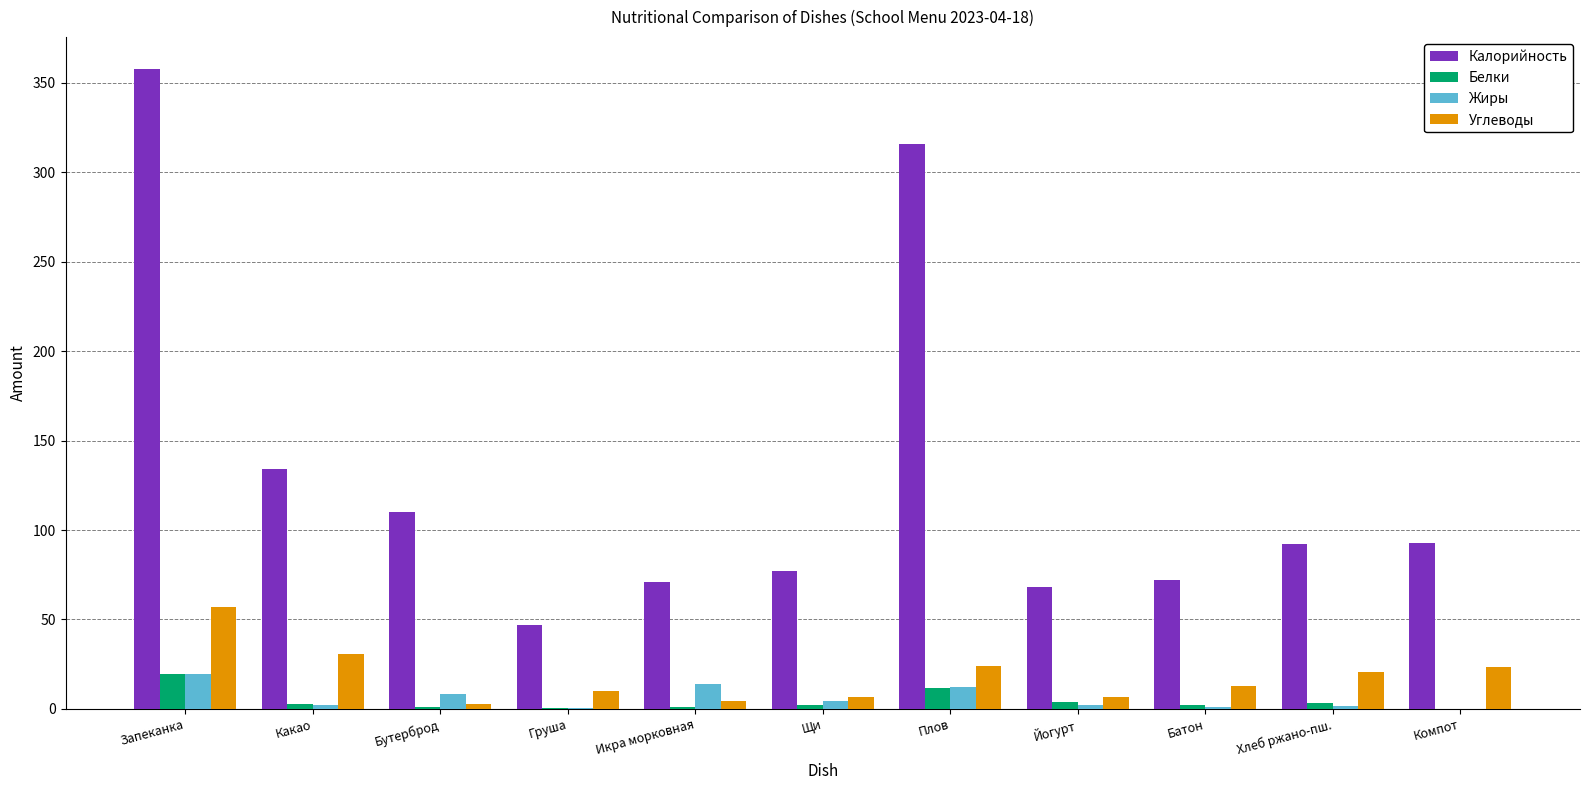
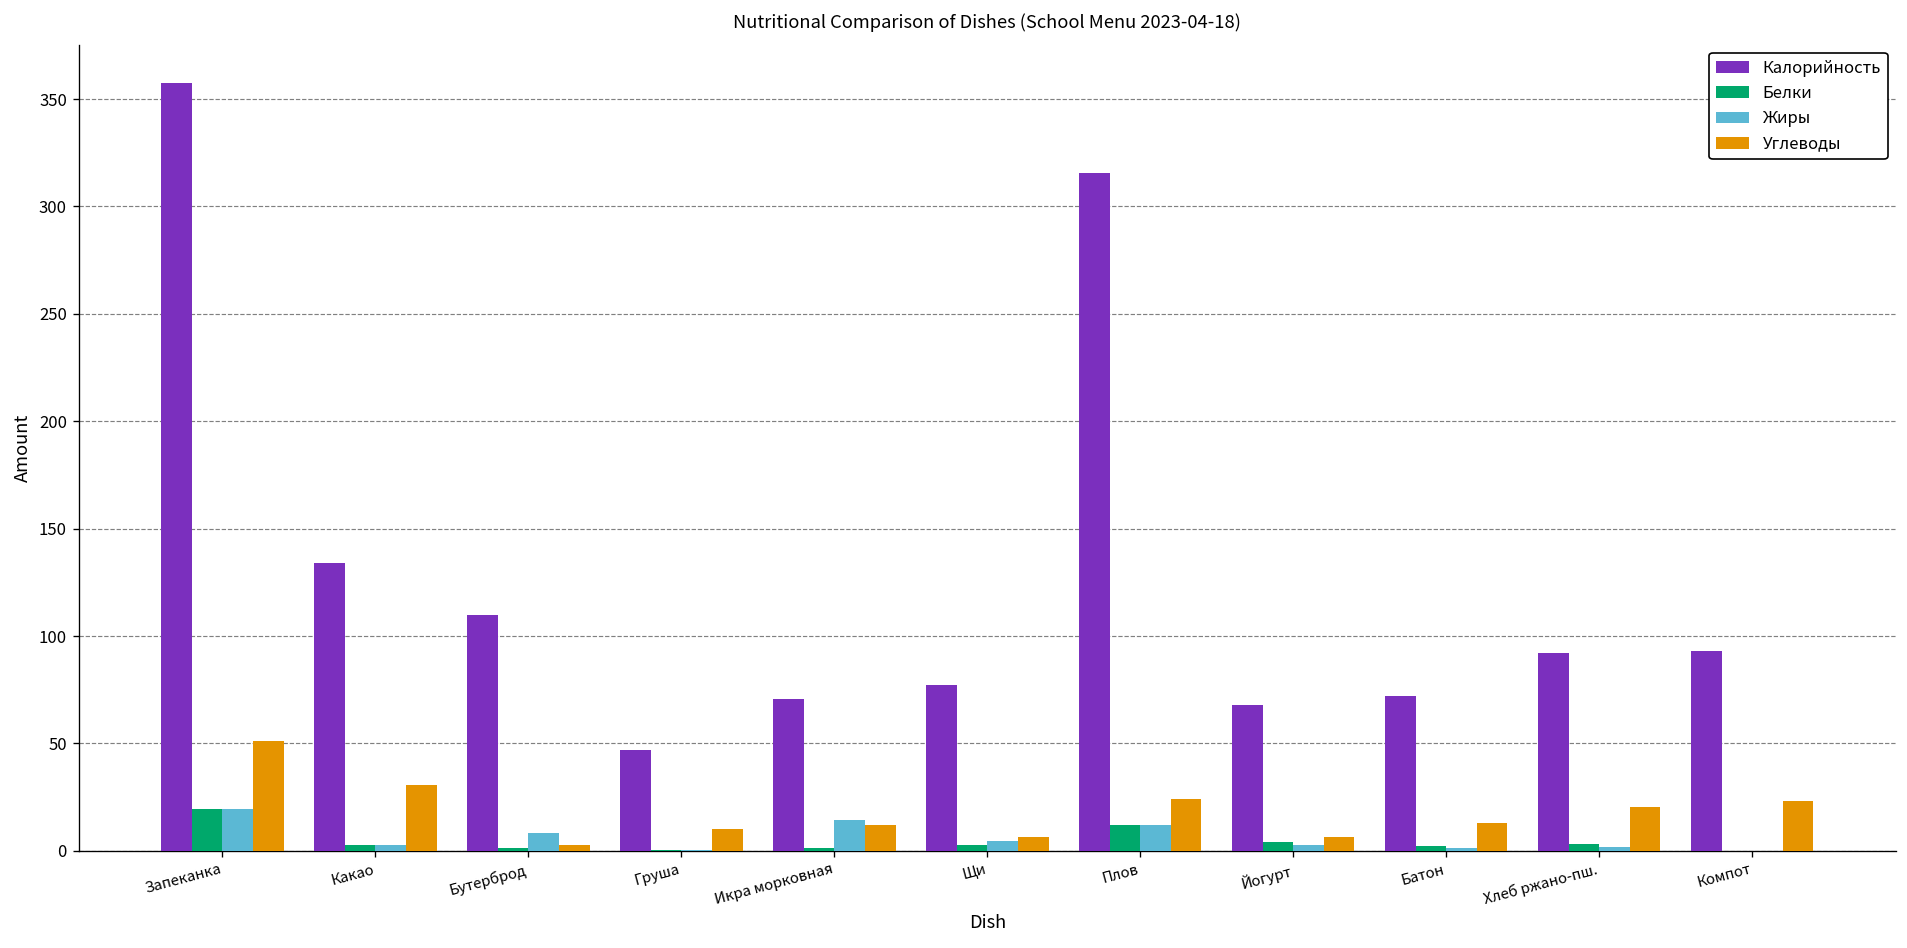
  {
    "Калорийность": {
      "Запеканка": 358,
      "Какао": 134,
      "Бутерброд": 110,
      "Груша": 47,
      "Икра морковная": 71,
      "Щи": 77,
      "Плов": 316,
      "Йогурт": 68,
      "Батон": 72,
      "Хлеб ржано-пш.": 92,
      "Компот": 93
    },
    "Белки": {
      "Запеканка": 20,
      "Какао": 3,
      "Щи": 3,
      "Плов": 12,
      "Йогурт": 4,
      "Батон": 2,
      "Хлеб ржано-пш.": 3,
      "Компот": 0
    },
    "Жиры": {
      "Запеканка": 19,
      "Какао": 3,
      "Бутерброд": 8,
      "Икра морковная": 14,
      "Щи": 5,
      "Плов": 12,
      "Йогурт": 3,
      "Хлеб ржано-пш.": 2,
      "Компот": 0
    },
    "Углеводы": {
-     "Запеканка": 57,
+     "Запеканка": 51,
      "Какао": 31,
      "Бутерброд": 3,
      "Груша": 10,
-     "Икра морковная": 5,
+     "Икра морковная": 12,
      "Щи": 6,
      "Плов": 24,
      "Йогурт": 7,
      "Батон": 13,
      "Хлеб ржано-пш.": 20,
      "Компот": 23
    }
  }
